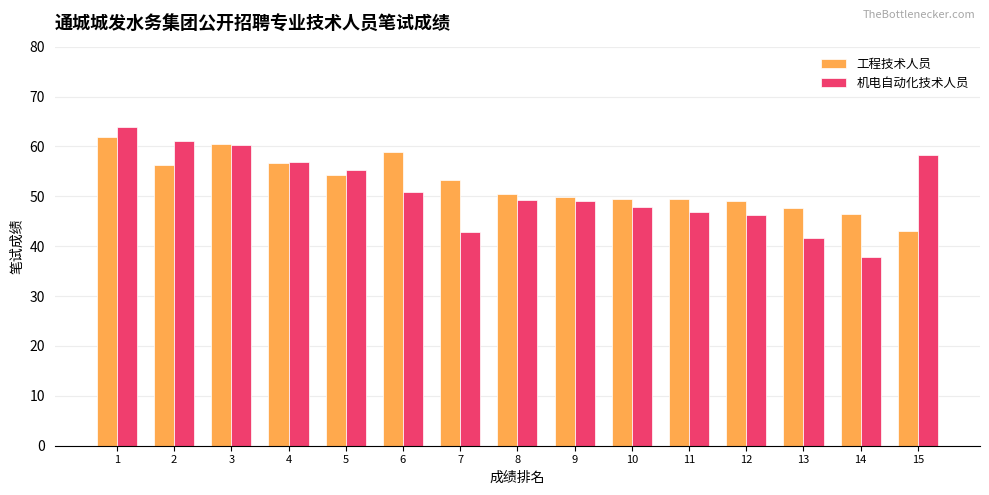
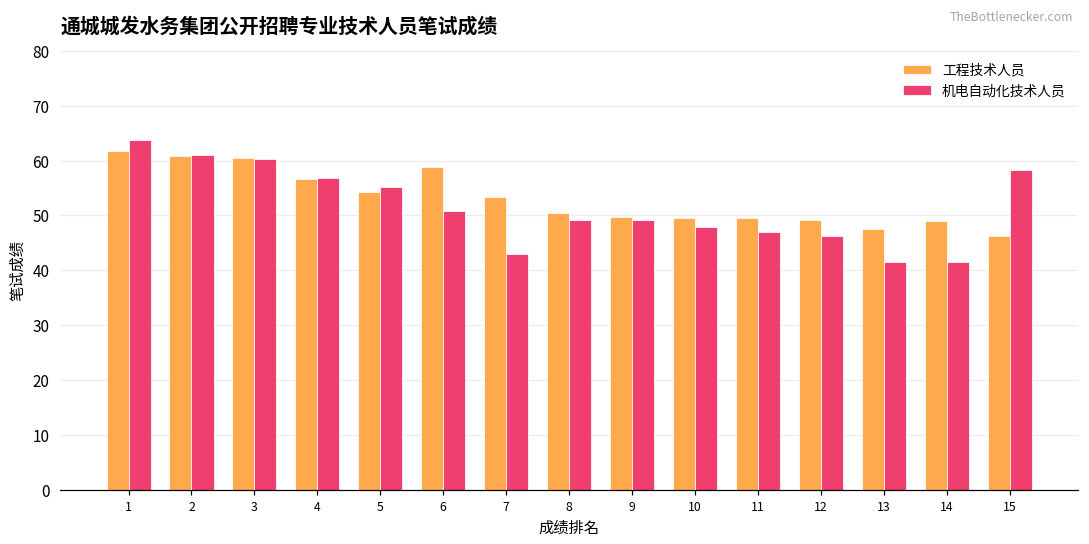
  {
    "工程技术人员": {
      "1": 62,
-     "2": 56,
+     "2": 61,
      "3": 61,
      "4": 57,
      "5": 54,
      "6": 59,
      "7": 53,
      "8": 51,
      "9": 50,
      "10": 50,
      "11": 50,
      "12": 49,
      "13": 48,
-     "14": 47,
-     "15": 43
+     "14": 49,
+     "15": 46
    },
    "机电自动化技术人员": {
      "1": 64,
      "2": 61,
      "3": 60,
      "4": 57,
      "5": 55,
      "6": 51,
      "7": 43,
      "8": 49,
      "9": 49,
      "10": 48,
      "11": 47,
      "12": 46,
      "13": 42,
-     "14": 38,
+     "14": 42,
      "15": 58
    }
  }
